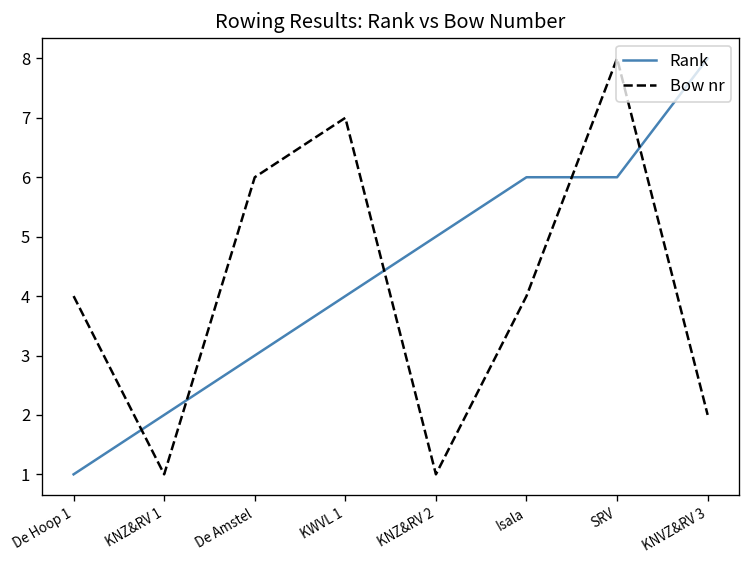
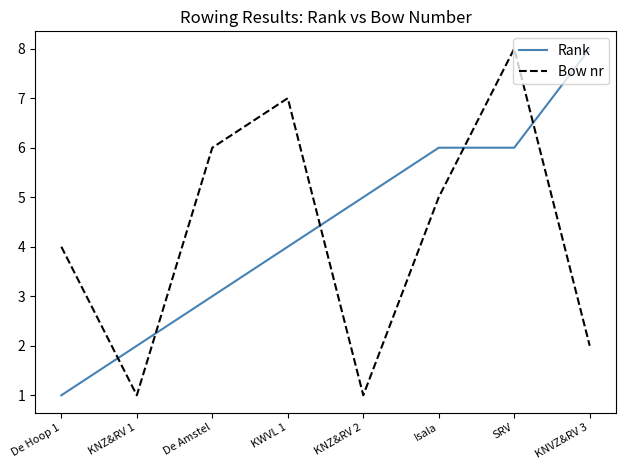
  {
    "Rank": {
      "De Hoop 1": 1,
      "KNZ&RV 1": 2,
      "De Amstel": 3,
      "KWVL 1": 4,
      "KNZ&RV 2": 5,
      "Isala": 6,
      "SRV": 6
    },
    "Bow nr": {
      "De Hoop 1": 4,
      "KNZ&RV 1": 1,
      "De Amstel": 6,
      "KWVL 1": 7,
      "KNZ&RV 2": 1,
-     "Isala": 4,
+     "Isala": 5,
      "KNVZ&RV 3": 2
    }
  }
